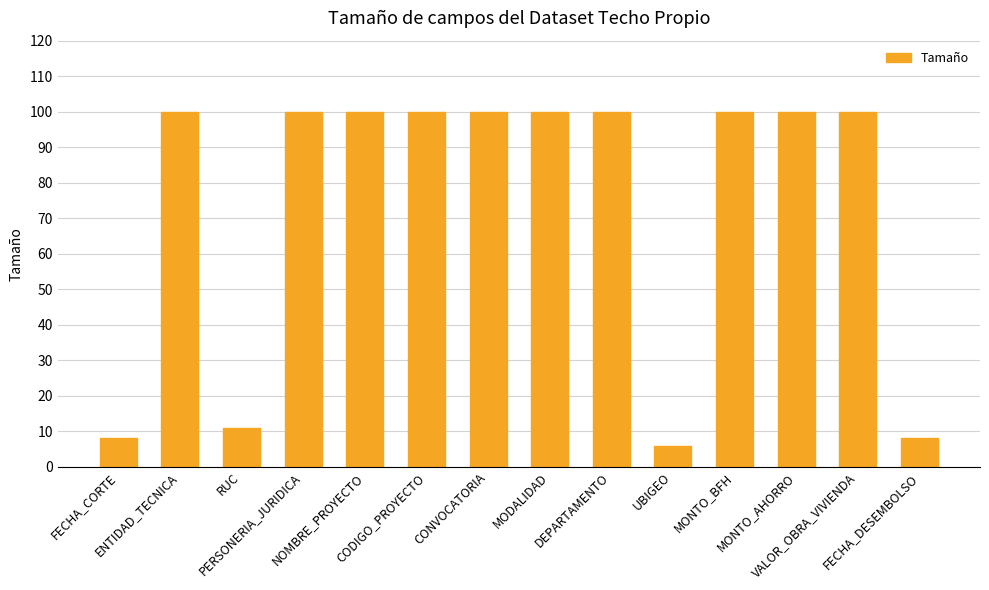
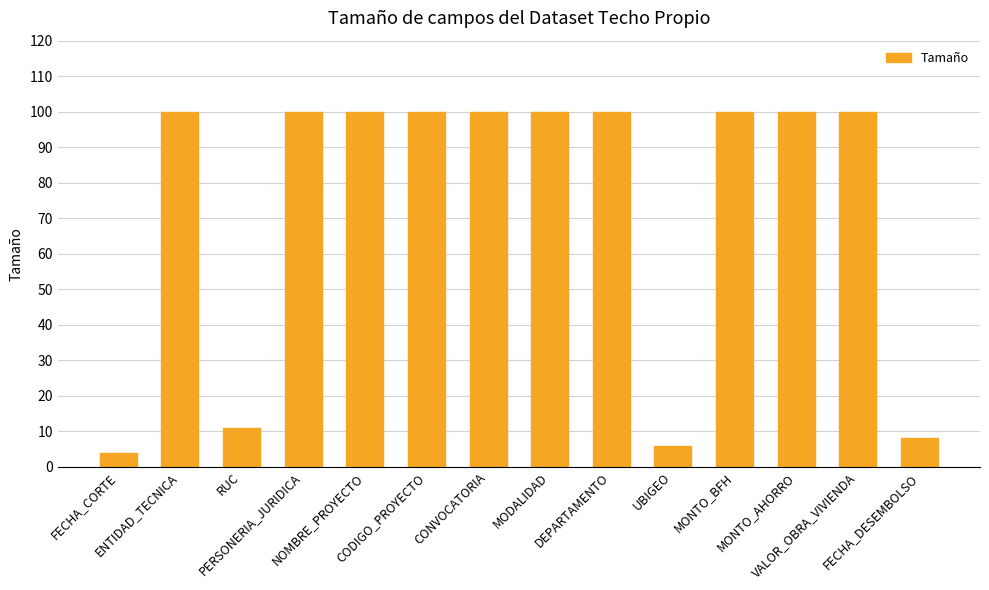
  {
-   "FECHA_CORTE": 8,
+   "FECHA_CORTE": 4,
    "ENTIDAD_TECNICA": 100,
    "RUC": 11,
    "PERSONERIA_JURIDICA": 100,
    "NOMBRE_PROYECTO": 100,
    "CODIGO_PROYECTO": 100,
    "CONVOCATORIA": 100,
    "MODALIDAD": 100,
    "DEPARTAMENTO": 100,
    "UBIGEO": 6,
    "MONTO_BFH": 100,
    "MONTO_AHORRO": 100,
    "VALOR_OBRA_VIVIENDA": 100,
    "FECHA_DESEMBOLSO": 8
  }
